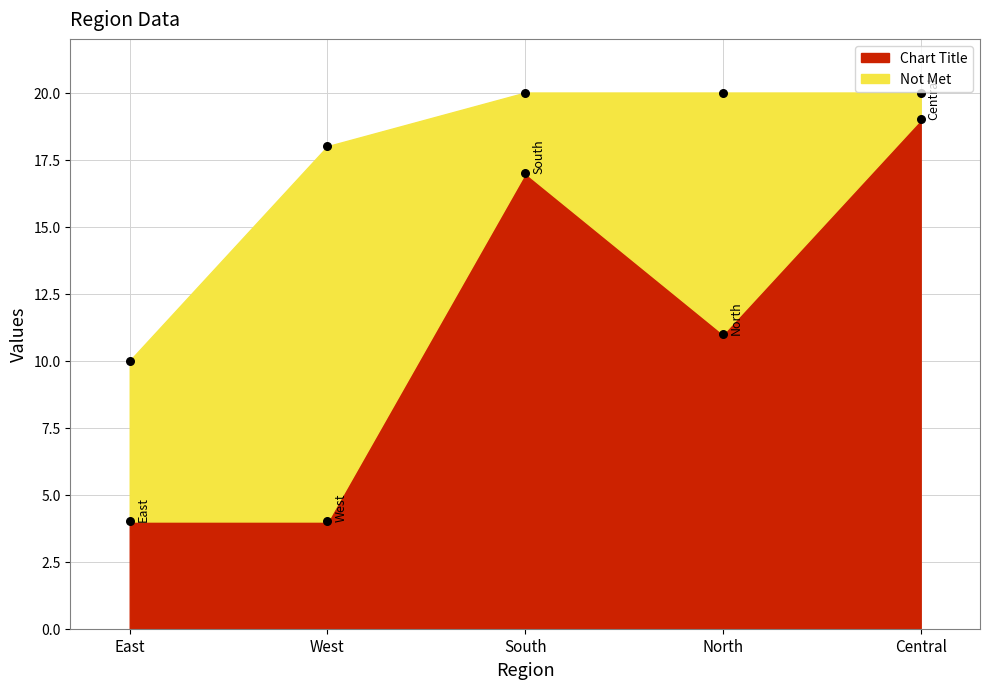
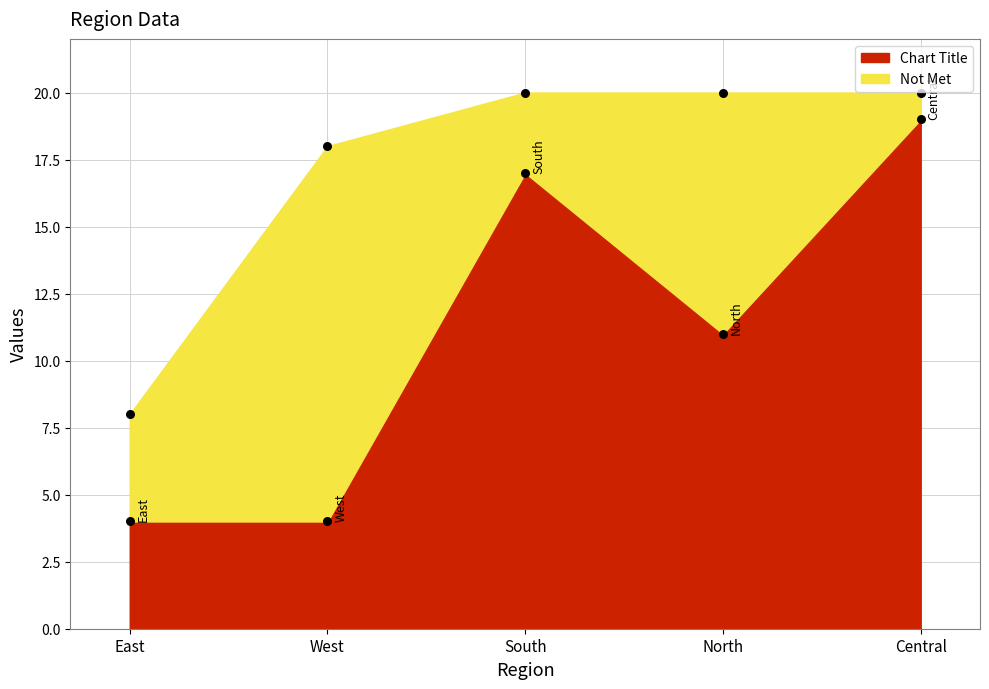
  {
    "Not Met": {
-     "East": 6,
+     "East": 4,
      "West": 14,
      "South": 3,
      "North": 9,
      "Central": 1
    }
  }
